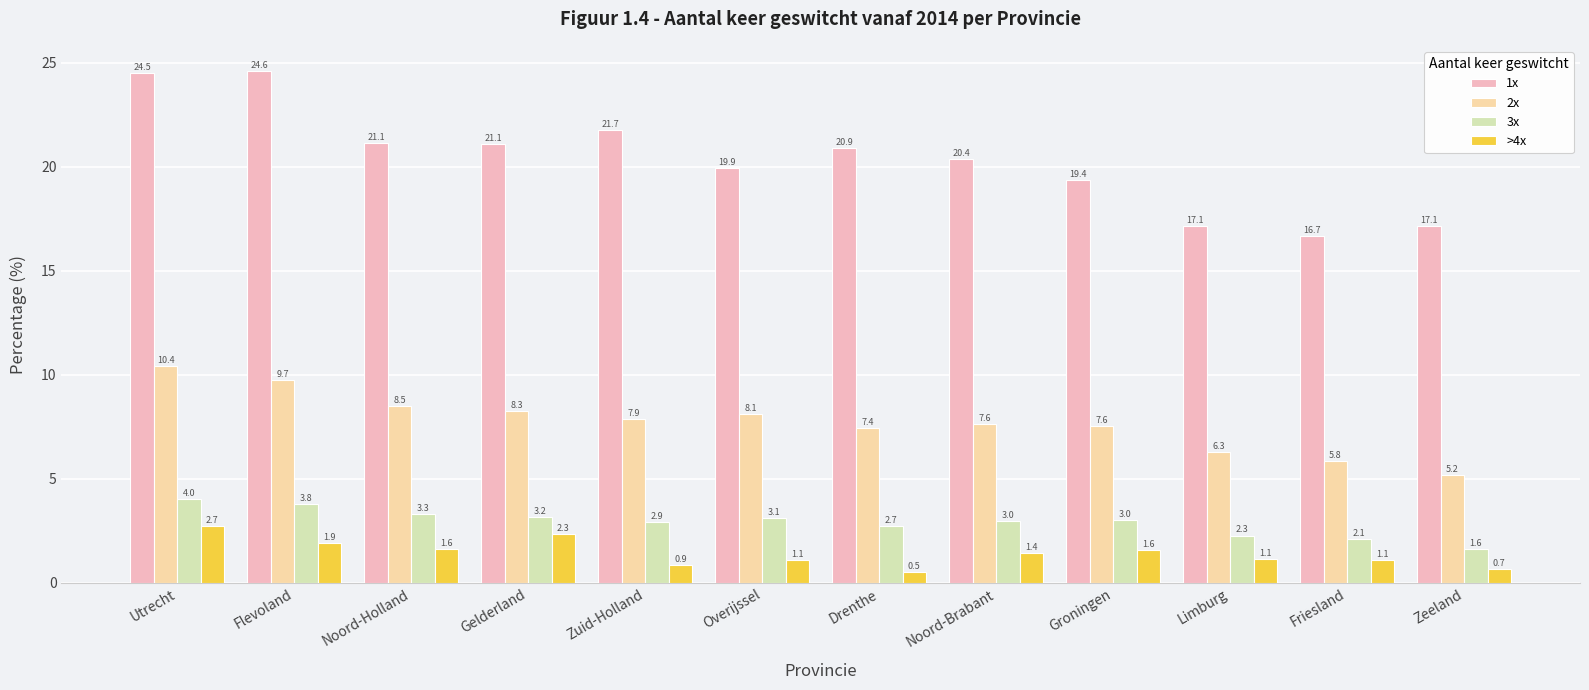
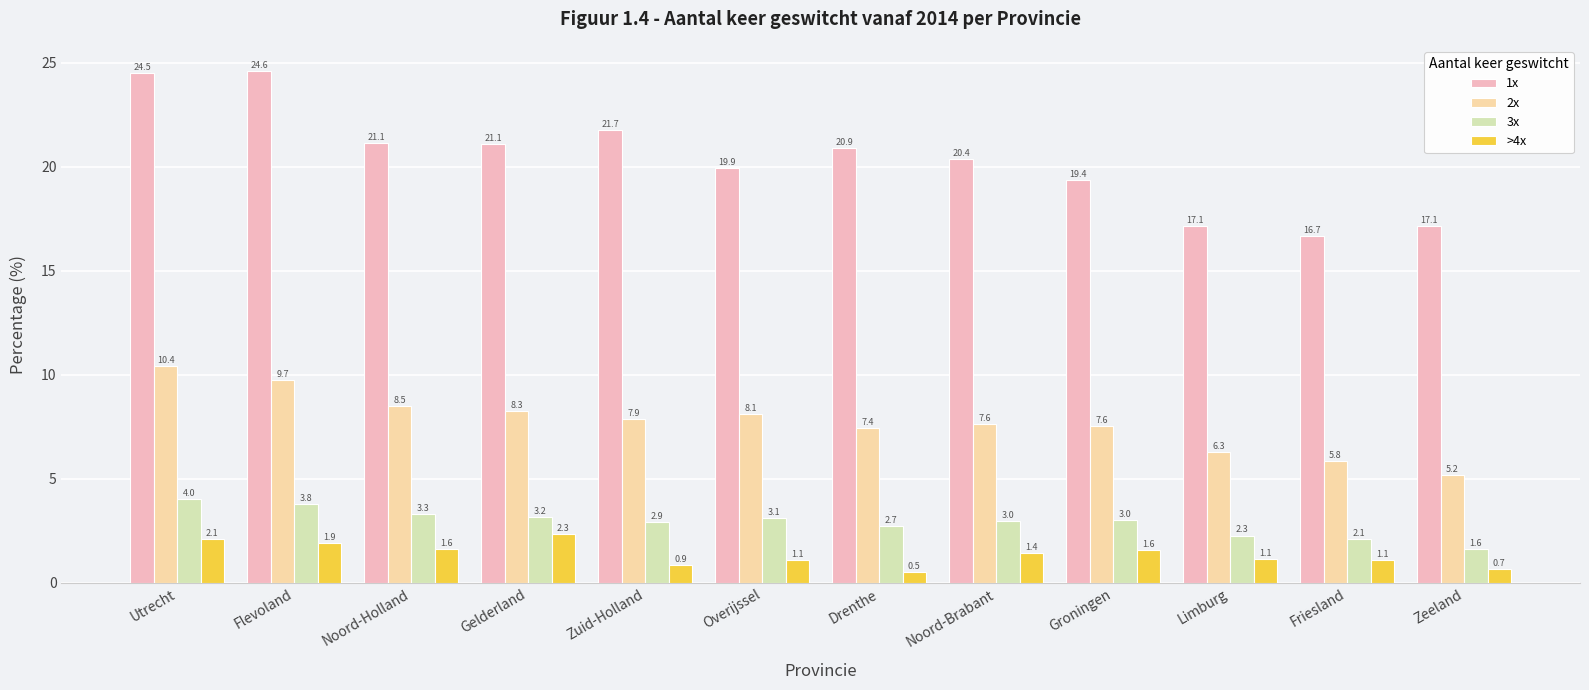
  {
    ">4x": {
-     "Utrecht": 2.7,
+     "Utrecht": 2.1,
      "Flevoland": 1.9,
      "Noord-Holland": 1.6,
      "Gelderland": 2.3,
      "Zuid-Holland": 0.9,
      "Overijssel": 1.1,
      "Drenthe": 0.5,
      "Noord-Brabant": 1.4,
      "Groningen": 1.6,
      "Limburg": 1.1,
      "Friesland": 1.1,
      "Zeeland": 0.7
    }
  }
